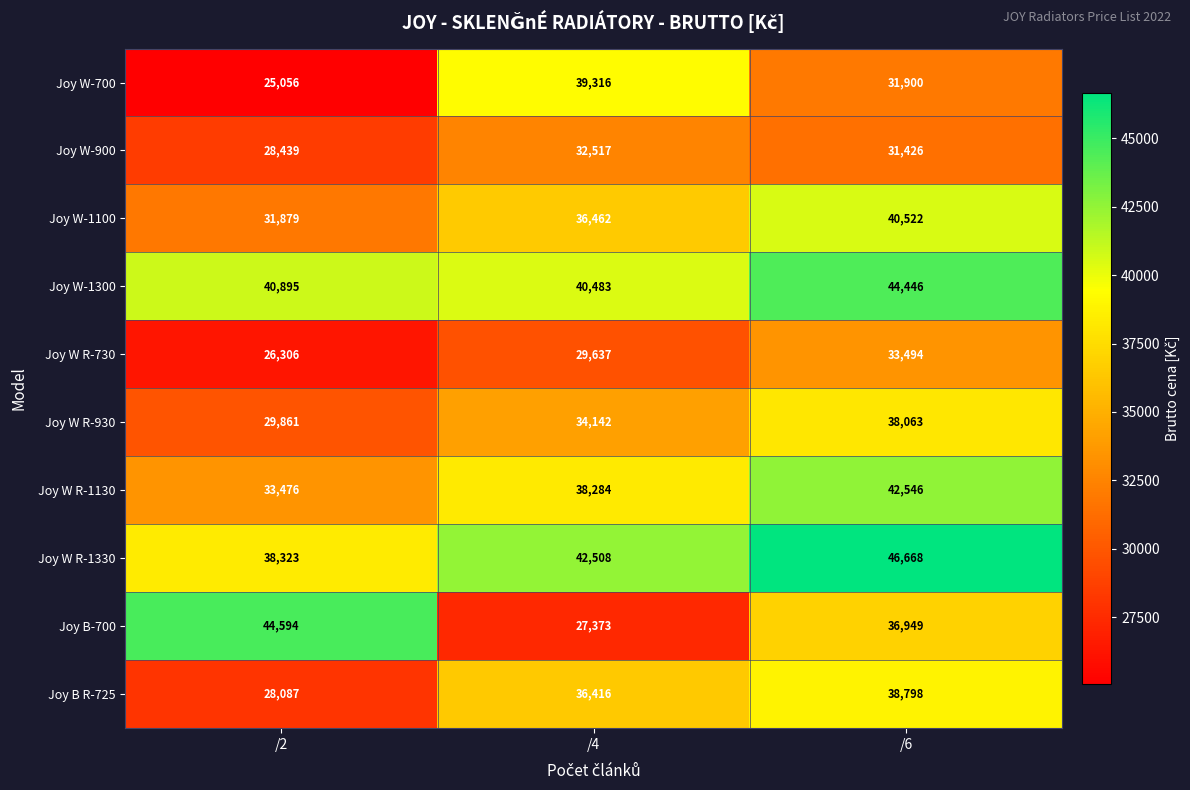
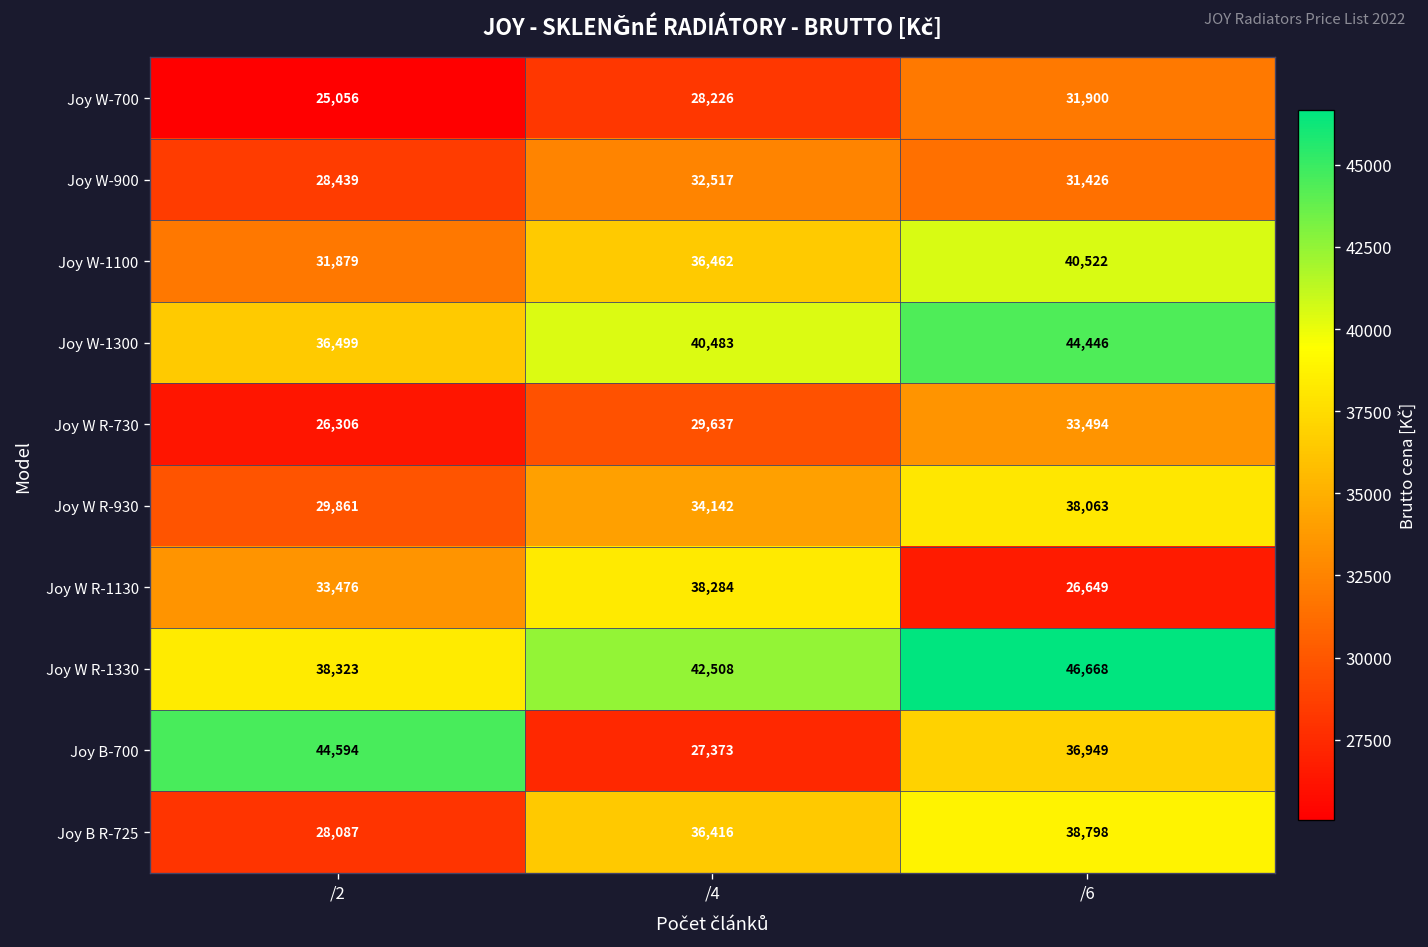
  {
    "Joy W-700": {
      "/2": "25,056",
-     "/4": "39,316",
+     "/4": "28,226",
      "/6": "31,900"
    },
    "Joy W-900": {
      "/2": "28,439",
      "/4": "32,517",
      "/6": "31,426"
    },
    "Joy W-1100": {
      "/2": "31,879",
      "/4": "36,462",
      "/6": "40,522"
    },
    "Joy W-1300": {
-     "/2": "40,895",
+     "/2": "36,499",
      "/4": "40,483",
      "/6": "44,446"
    },
    "Joy W R-730": {
      "/2": "26,306",
      "/4": "29,637",
      "/6": "33,494"
    },
    "Joy W R-930": {
      "/2": "29,861",
      "/4": "34,142",
      "/6": "38,063"
    },
    "Joy W R-1130": {
      "/2": "33,476",
      "/4": "38,284",
-     "/6": "42,546"
+     "/6": "26,649"
    },
    "Joy W R-1330": {
      "/2": "38,323",
      "/4": "42,508",
      "/6": "46,668"
    },
    "Joy B-700": {
      "/2": "44,594",
      "/4": "27,373",
      "/6": "36,949"
    },
    "Joy B R-725": {
      "/2": "28,087",
      "/4": "36,416",
      "/6": "38,798"
    }
  }
